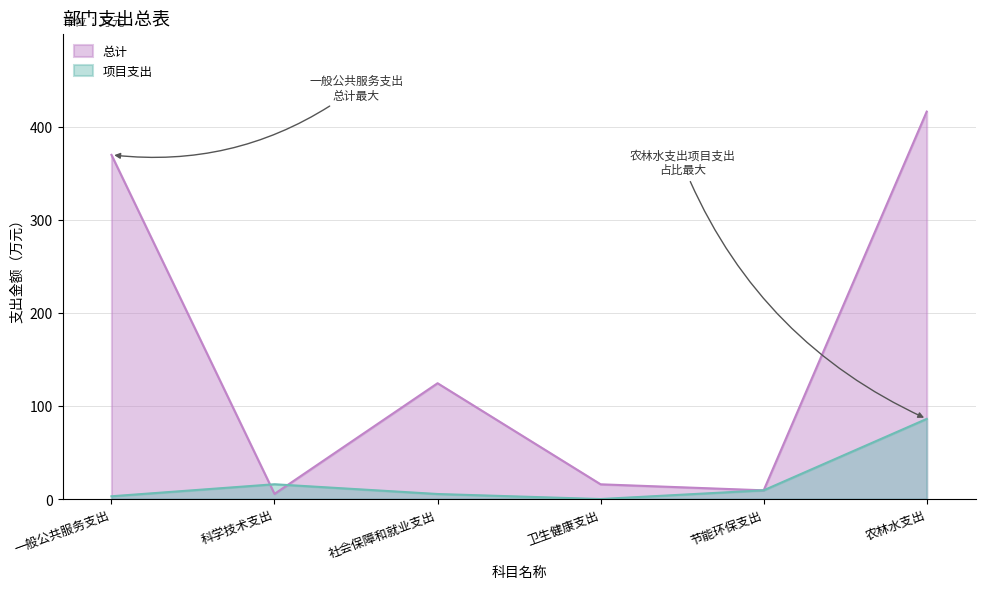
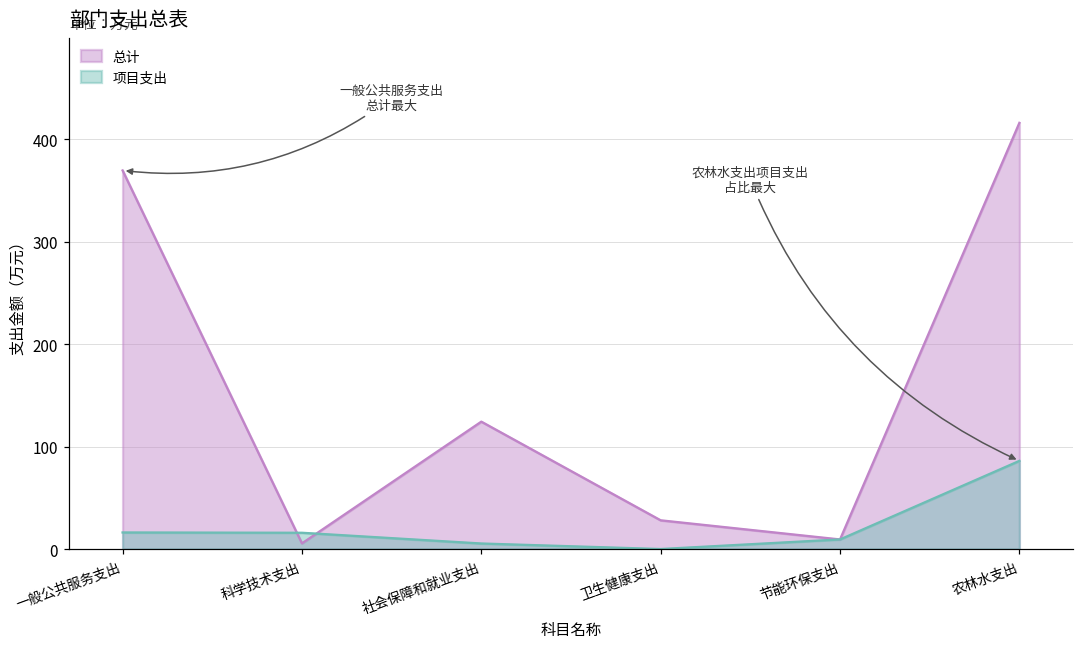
  {
    "总计": {
      "一般公共服务支出": 370,
      "科学技术支出": 10,
      "社会保障和就业支出": 120,
-     "卫生健康支出": 20,
+     "卫生健康支出": 30,
      "农林水支出": 420
    },
    "项目支出": {
-     "一般公共服务支出": 0,
+     "一般公共服务支出": 20,
      "科学技术支出": 20,
      "社会保障和就业支出": 10,
      "卫生健康支出": 0,
      "农林水支出": 90
    }
  }
